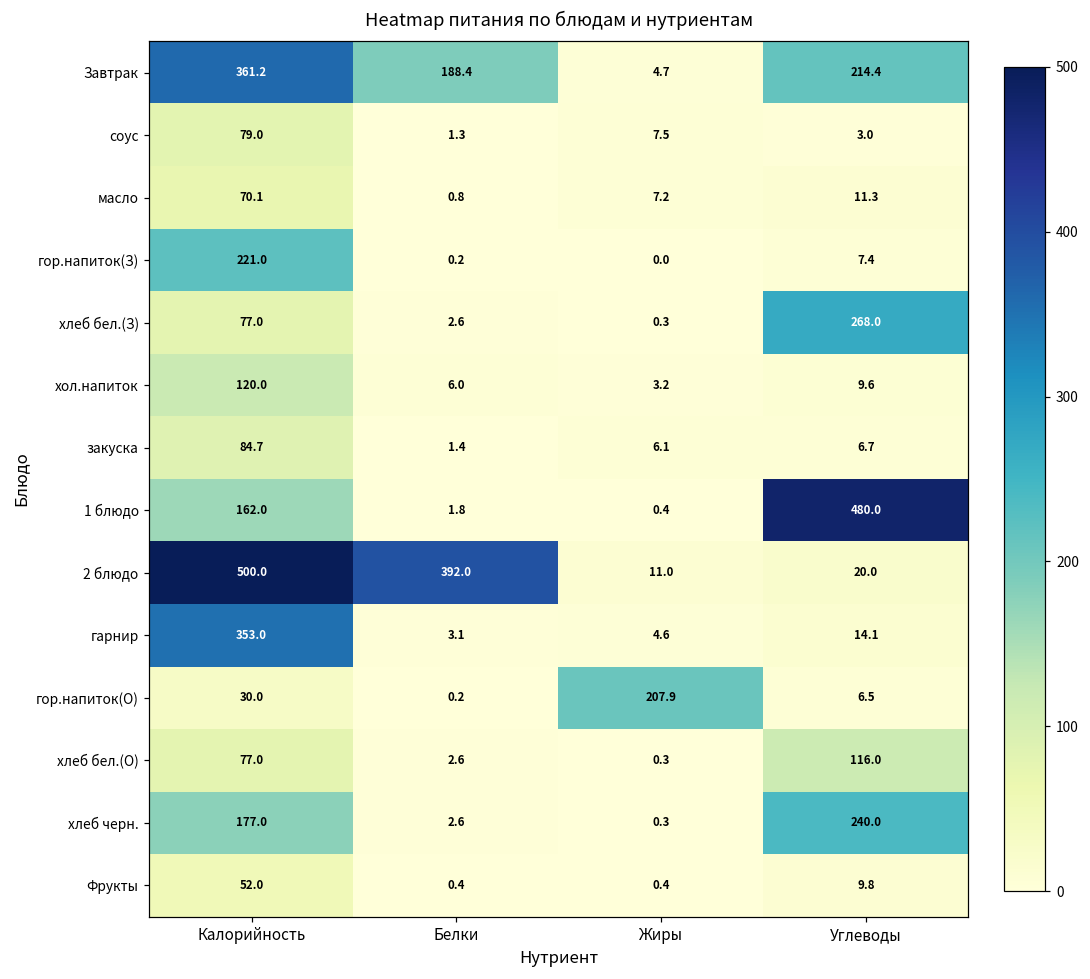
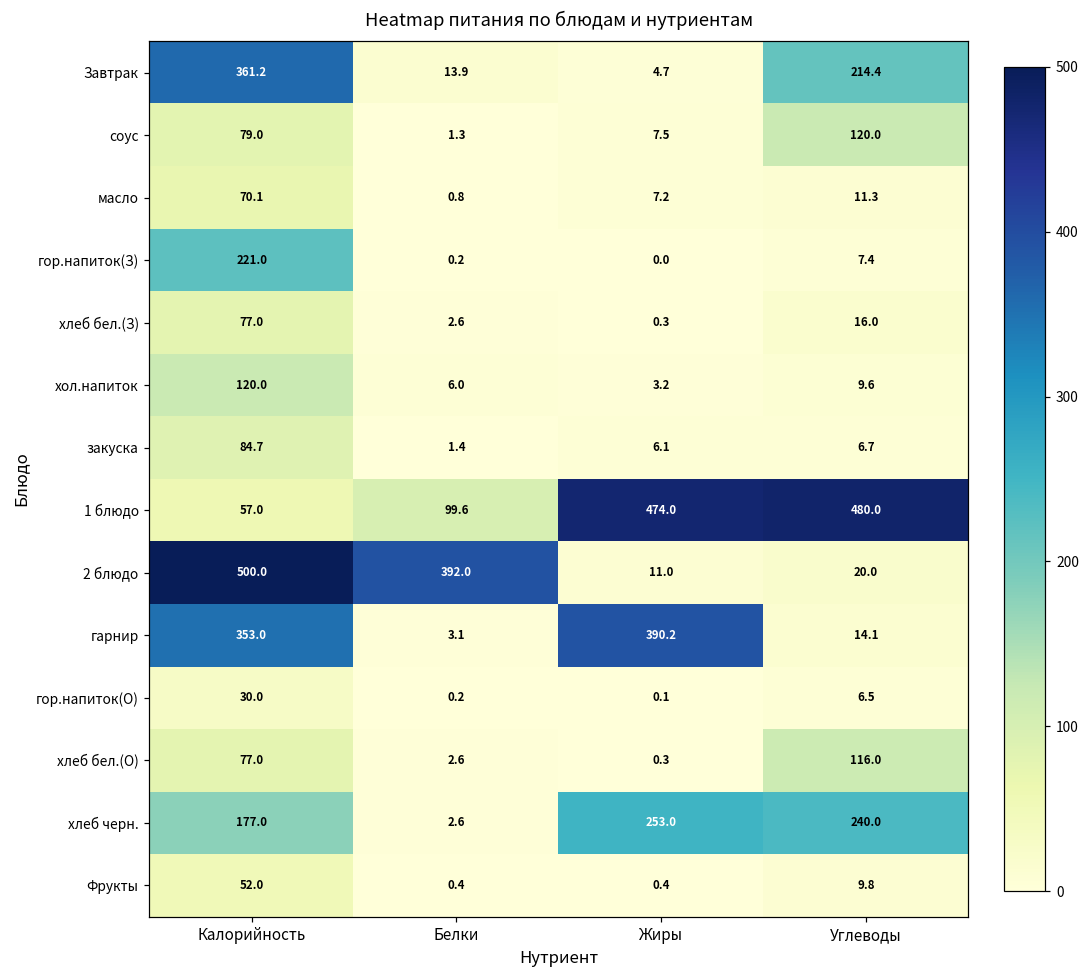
  {
    "Завтрак": {
      "Калорийность": 361.2,
-     "Белки": 188.4,
+     "Белки": 13.9,
      "Жиры": 4.7,
      "Углеводы": 214.4
    },
    "соус": {
      "Калорийность": 79.0,
      "Белки": 1.3,
      "Жиры": 7.5,
-     "Углеводы": 3.0
+     "Углеводы": 120.0
    },
    "масло": {
      "Калорийность": 70.1,
      "Белки": 0.8,
      "Жиры": 7.2,
      "Углеводы": 11.3
    },
    "гор.напиток(З)": {
      "Калорийность": 221.0,
      "Белки": 0.2,
      "Жиры": 0.0,
      "Углеводы": 7.4
    },
    "хлеб бел.(З)": {
      "Калорийность": 77.0,
      "Белки": 2.6,
      "Жиры": 0.3,
-     "Углеводы": 268.0
+     "Углеводы": 16.0
    },
    "хол.напиток": {
      "Калорийность": 120.0,
      "Белки": 6.0,
      "Жиры": 3.2,
      "Углеводы": 9.6
    },
    "закуска": {
      "Калорийность": 84.7,
      "Белки": 1.4,
      "Жиры": 6.1,
      "Углеводы": 6.7
    },
    "1 блюдо": {
-     "Калорийность": 162.0,
-     "Белки": 1.8,
-     "Жиры": 0.4,
+     "Калорийность": 57.0,
+     "Белки": 99.6,
+     "Жиры": 474.0,
      "Углеводы": 480.0
    },
    "2 блюдо": {
      "Калорийность": 500.0,
      "Белки": 392.0,
      "Жиры": 11.0,
      "Углеводы": 20.0
    },
    "гарнир": {
      "Калорийность": 353.0,
      "Белки": 3.1,
-     "Жиры": 4.6,
+     "Жиры": 390.2,
      "Углеводы": 14.1
    },
    "гор.напиток(О)": {
      "Калорийность": 30.0,
      "Белки": 0.2,
-     "Жиры": 207.9,
+     "Жиры": 0.1,
      "Углеводы": 6.5
    },
    "хлеб бел.(О)": {
      "Калорийность": 77.0,
      "Белки": 2.6,
      "Жиры": 0.3,
      "Углеводы": 116.0
    },
    "хлеб черн.": {
      "Калорийность": 177.0,
      "Белки": 2.6,
-     "Жиры": 0.3,
+     "Жиры": 253.0,
      "Углеводы": 240.0
    },
    "Фрукты": {
      "Калорийность": 52.0,
      "Белки": 0.4,
      "Жиры": 0.4,
      "Углеводы": 9.8
    }
  }
